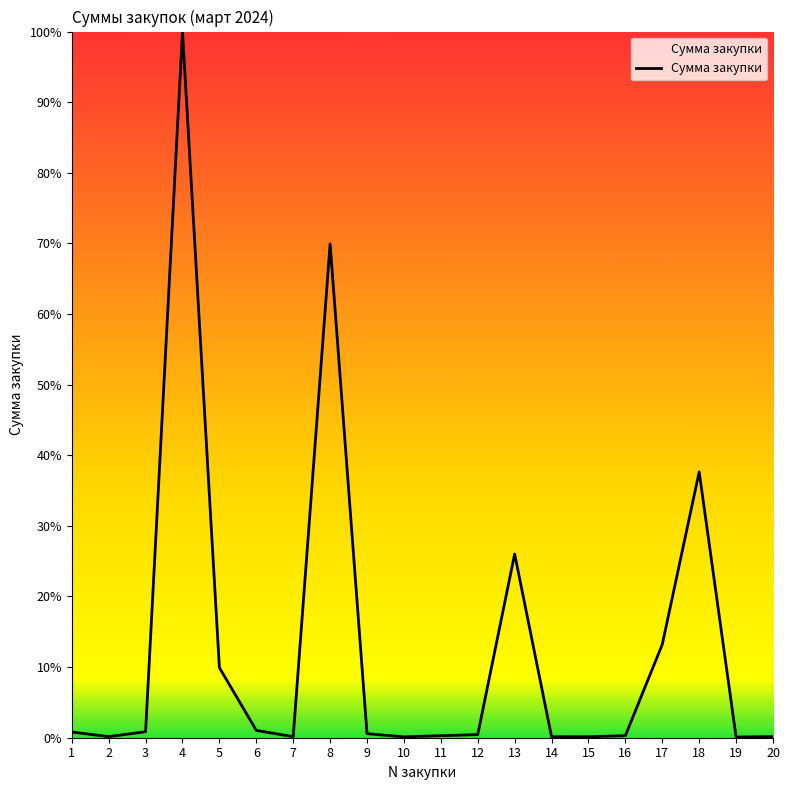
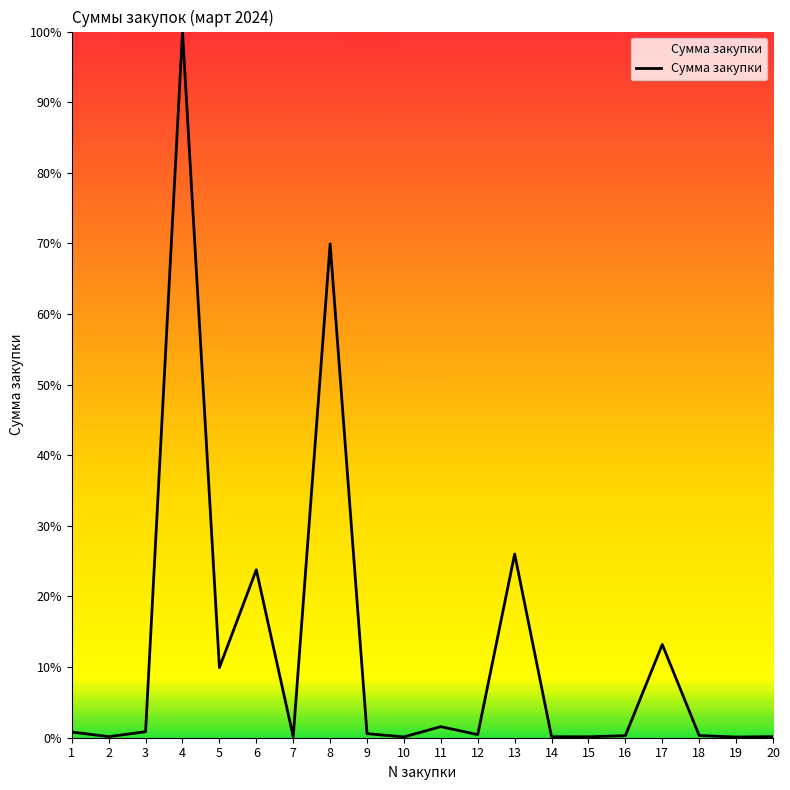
  {
    "1": "1%",
    "2": "0%",
    "3": "1%",
    "4": "100%",
    "5": "10%",
-   "6": "1%",
+   "6": "24%",
    "7": "0%",
    "8": "70%",
    "9": "1%",
    "10": "0%",
-   "11": "0%",
+   "11": "2%",
    "12": "0%",
    "13": "26%",
    "14": "0%",
    "15": "0%",
    "16": "0%",
    "17": "13%",
-   "18": "38%",
+   "18": "0%",
    "19": "0%",
    "20": "0%"
  }
